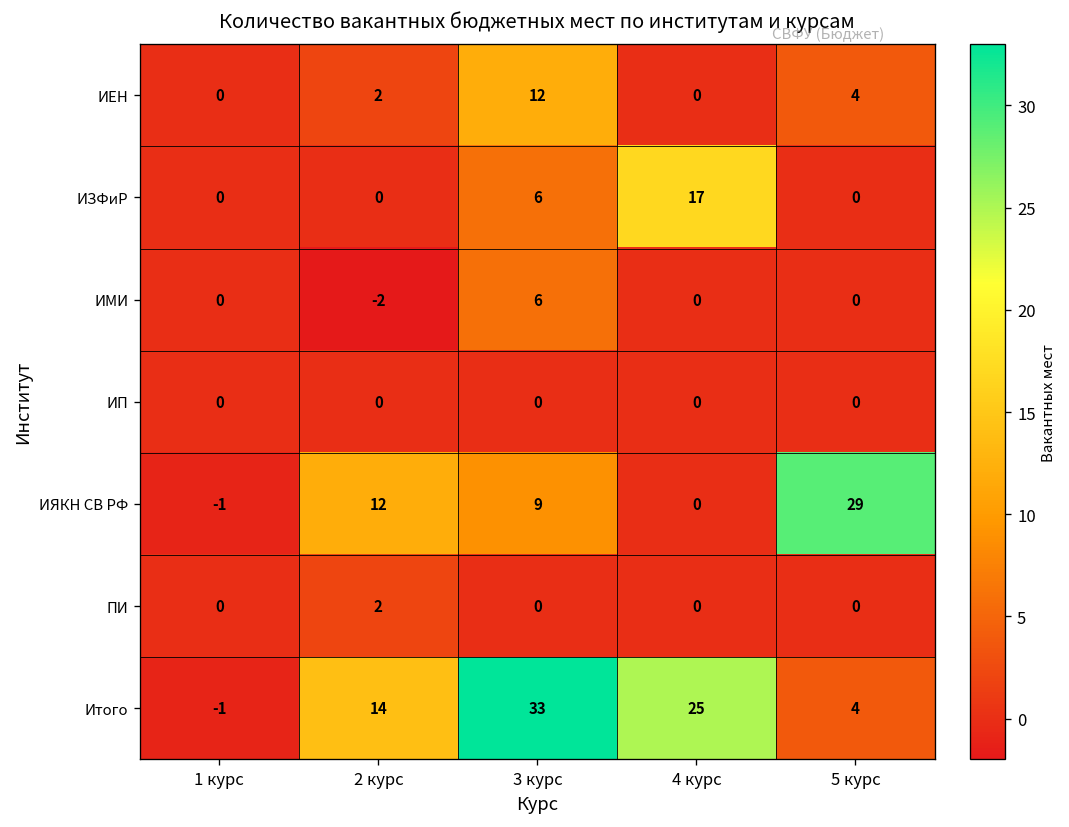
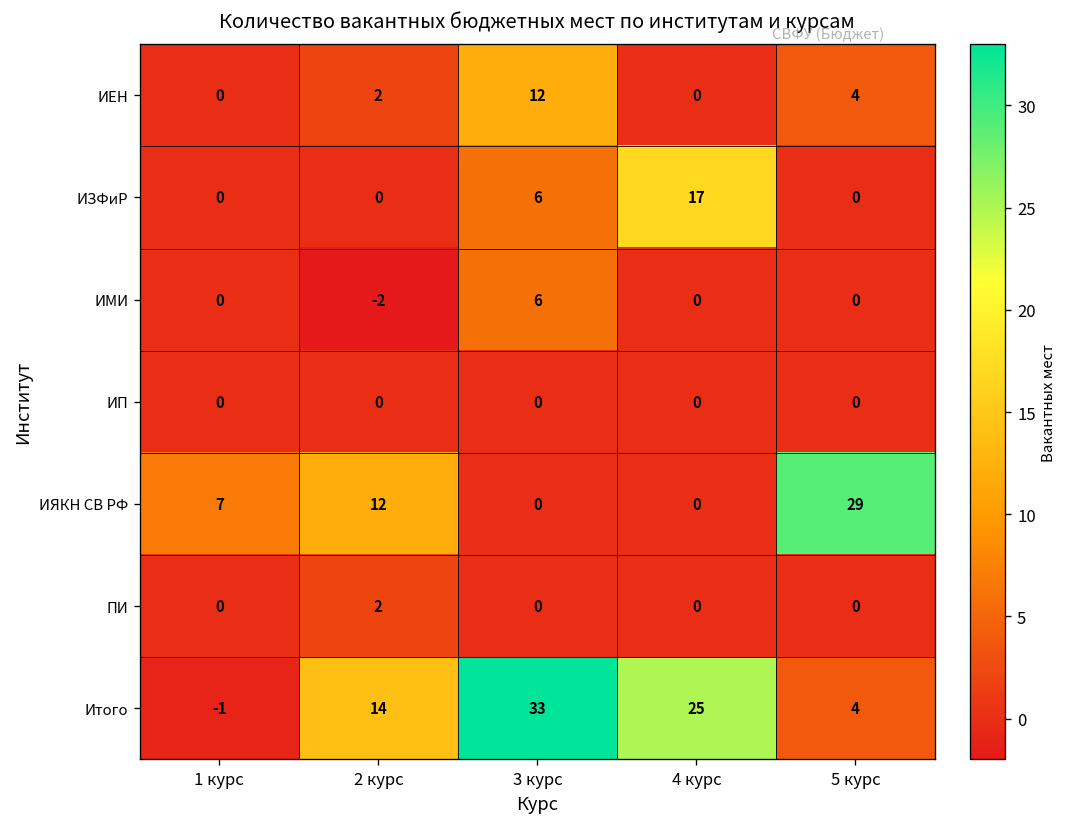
  {
    "ИЕН": {
      "1 курс": 0,
      "2 курс": 2,
      "3 курс": 12,
      "4 курс": 0,
      "5 курс": 4
    },
    "ИЗФиР": {
      "1 курс": 0,
      "2 курс": 0,
      "3 курс": 6,
      "4 курс": 17,
      "5 курс": 0
    },
    "ИМИ": {
      "1 курс": 0,
      "2 курс": -2,
      "3 курс": 6,
      "4 курс": 0,
      "5 курс": 0
    },
    "ИП": {
      "1 курс": 0,
      "2 курс": 0,
      "3 курс": 0,
      "4 курс": 0,
      "5 курс": 0
    },
    "ИЯКН СВ РФ": {
-     "1 курс": -1,
+     "1 курс": 7,
      "2 курс": 12,
-     "3 курс": 9,
+     "3 курс": 0,
      "4 курс": 0,
      "5 курс": 29
    },
    "ПИ": {
      "1 курс": 0,
      "2 курс": 2,
      "3 курс": 0,
      "4 курс": 0,
      "5 курс": 0
    },
    "Итого": {
      "1 курс": -1,
      "2 курс": 14,
      "3 курс": 33,
      "4 курс": 25,
      "5 курс": 4
    }
  }
